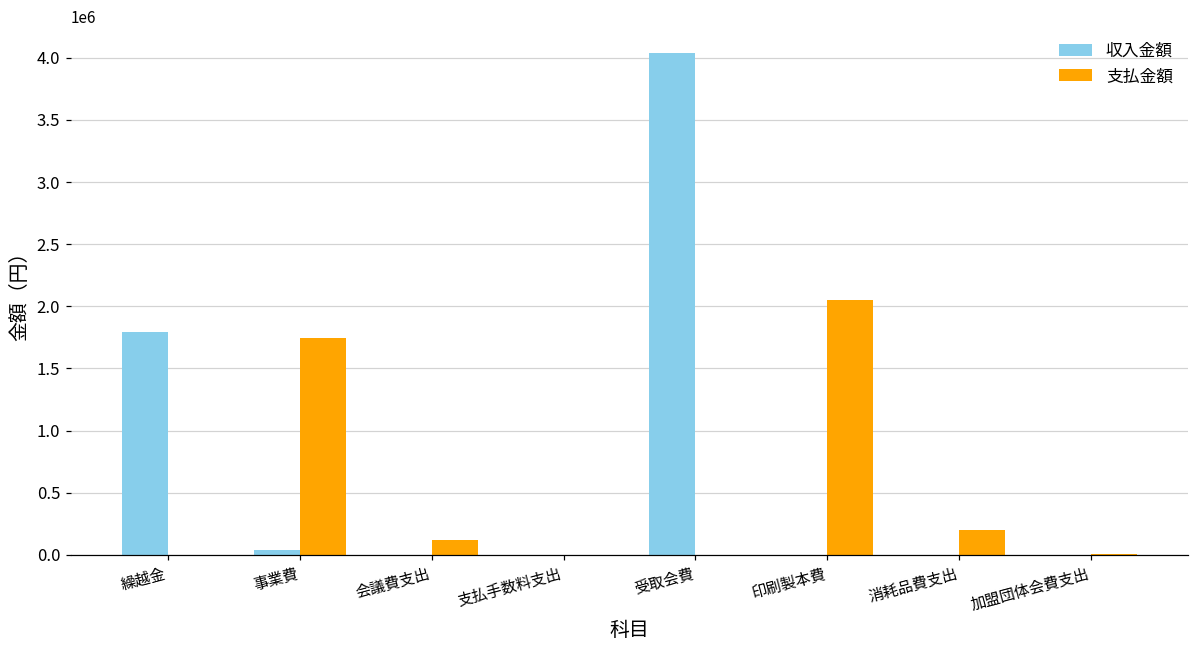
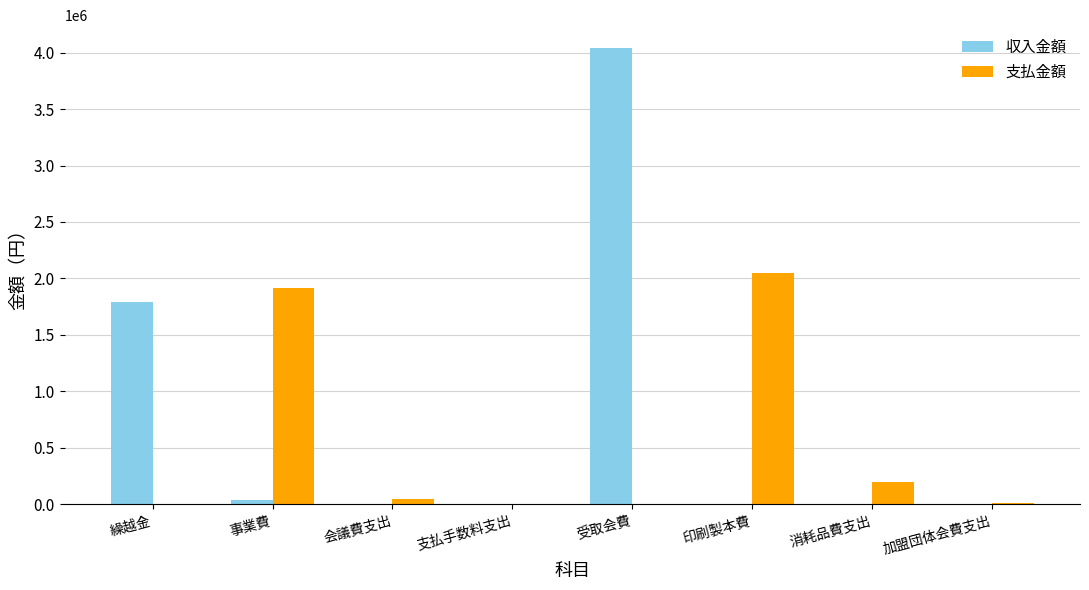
  {
    "収入金額": {
      "繰越金": 1790000,
      "事業費": 40000,
      "会議費支出": 0,
      "支払手数料支出": 0,
      "受取会費": 4040000,
      "印刷製本費": 0,
      "消耗品費支出": 0,
      "加盟団体会費支出": 0
    },
    "支払金額": {
      "繰越金": 0,
-     "事業費": 1740000,
-     "会議費支出": 120000,
+     "事業費": 1920000,
+     "会議費支出": 40000,
      "受取会費": 0,
      "印刷製本費": 2050000,
      "消耗品費支出": 200000
    }
  }
